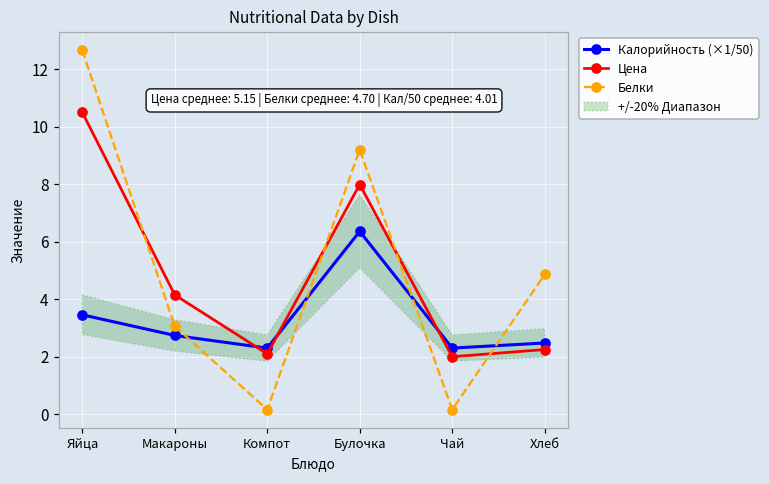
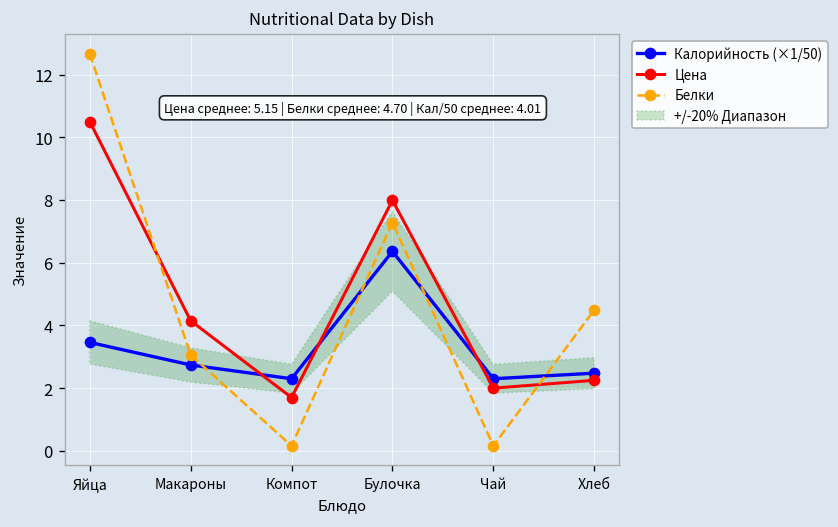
  {
    "Калорийность (×1/50)": {
      "Яйца": 3.5,
      "Макароны": 2.7,
      "Компот": 2.3,
      "Булочка": 6.4,
      "Чай": 2.3,
      "Хлеб": 2.5
    },
    "Цена": {
      "Яйца": 10.5,
      "Макароны": 4.2,
-     "Компот": 2.1,
+     "Компот": 1.7,
      "Булочка": 8.0,
      "Чай": 2.0,
      "Хлеб": 2.3
    },
    "Белки": {
      "Яйца": 12.7,
      "Макароны": 3.1,
      "Компот": 0.2,
-     "Булочка": 9.2,
+     "Булочка": 7.3,
      "Чай": 0.2,
-     "Хлеб": 4.9
+     "Хлеб": 4.5
    }
  }
